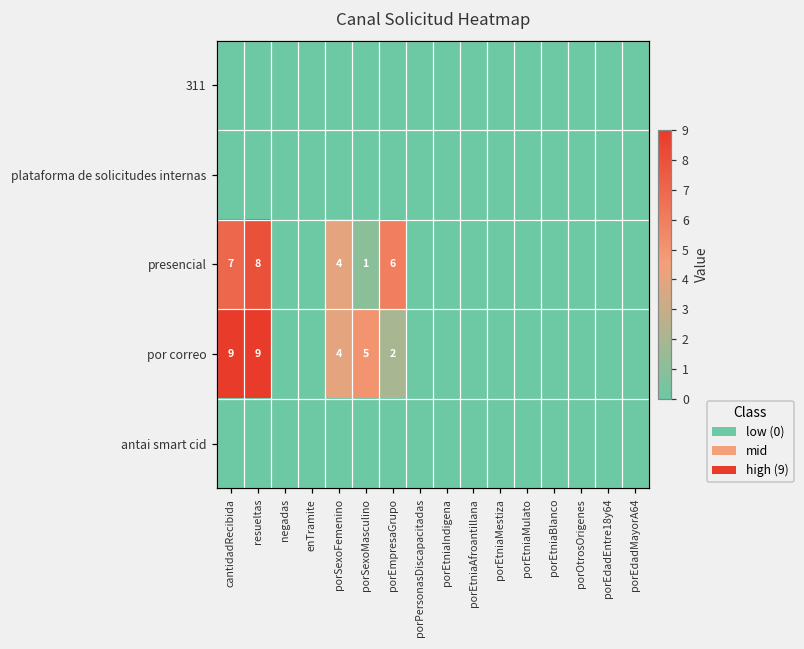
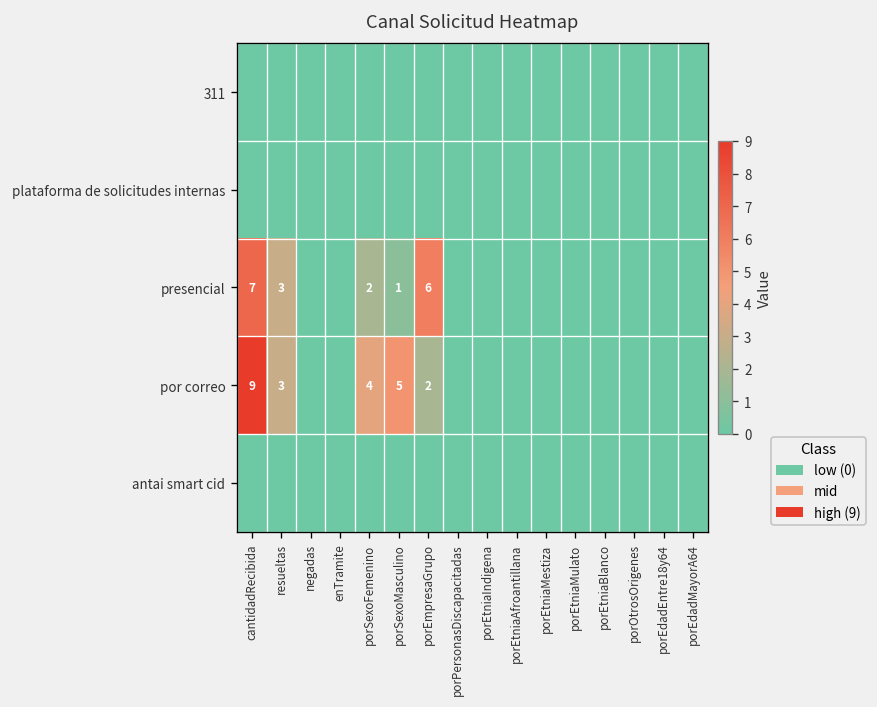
  {
    "presencial": {
      "cantidadRecibida": 7,
-     "resueltas": 8,
-     "porSexoFemenino": 4,
+     "resueltas": 3,
+     "porSexoFemenino": 2,
      "porSexoMasculino": 1,
      "porEmpresaGrupo": 6
    },
    "por correo": {
      "cantidadRecibida": 9,
-     "resueltas": 9,
+     "resueltas": 3,
      "porSexoFemenino": 4,
      "porSexoMasculino": 5,
      "porEmpresaGrupo": 2
    }
  }
